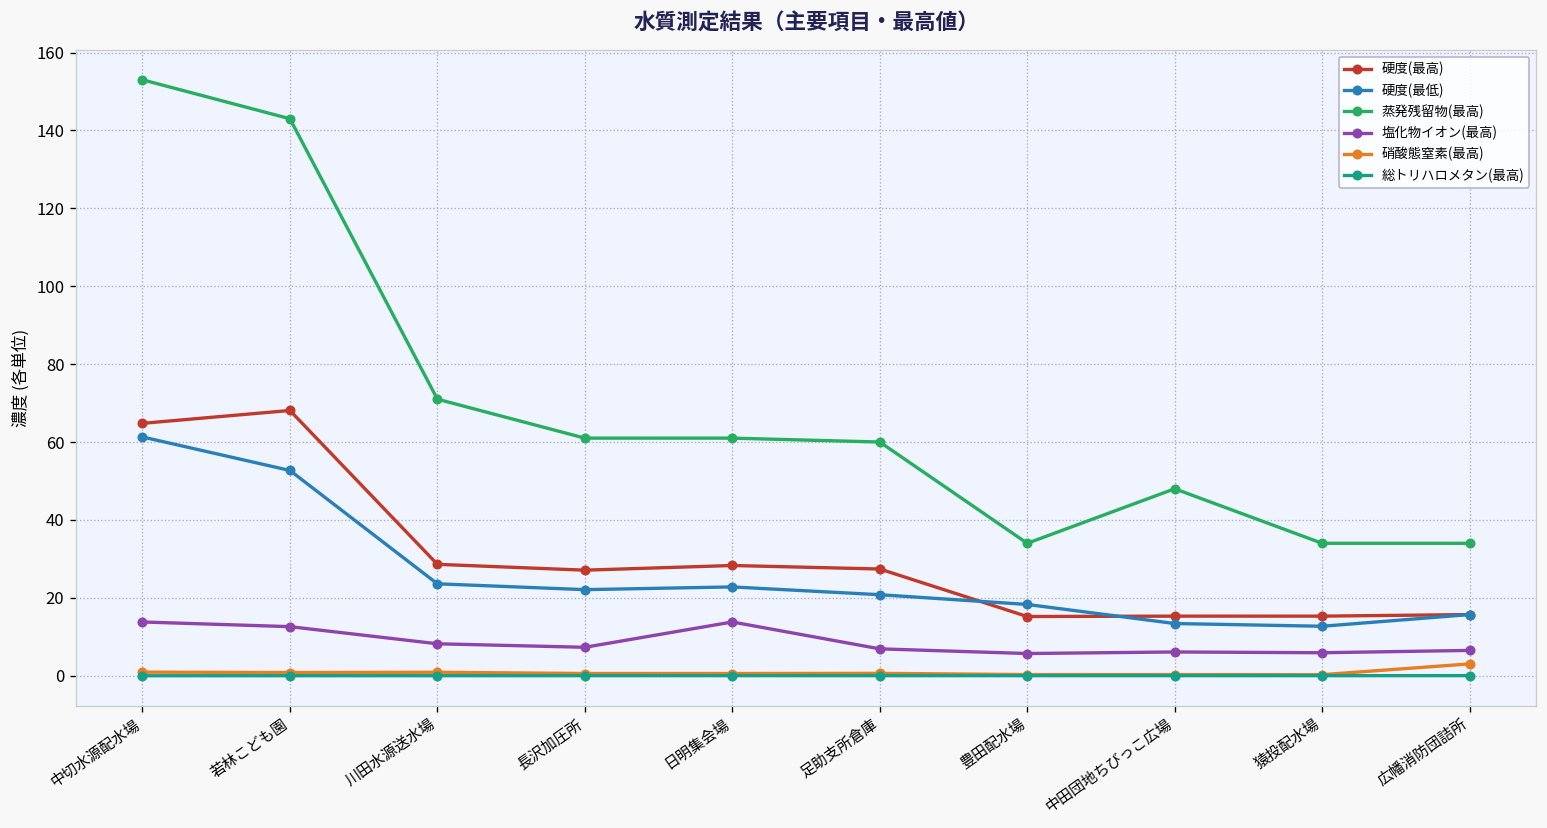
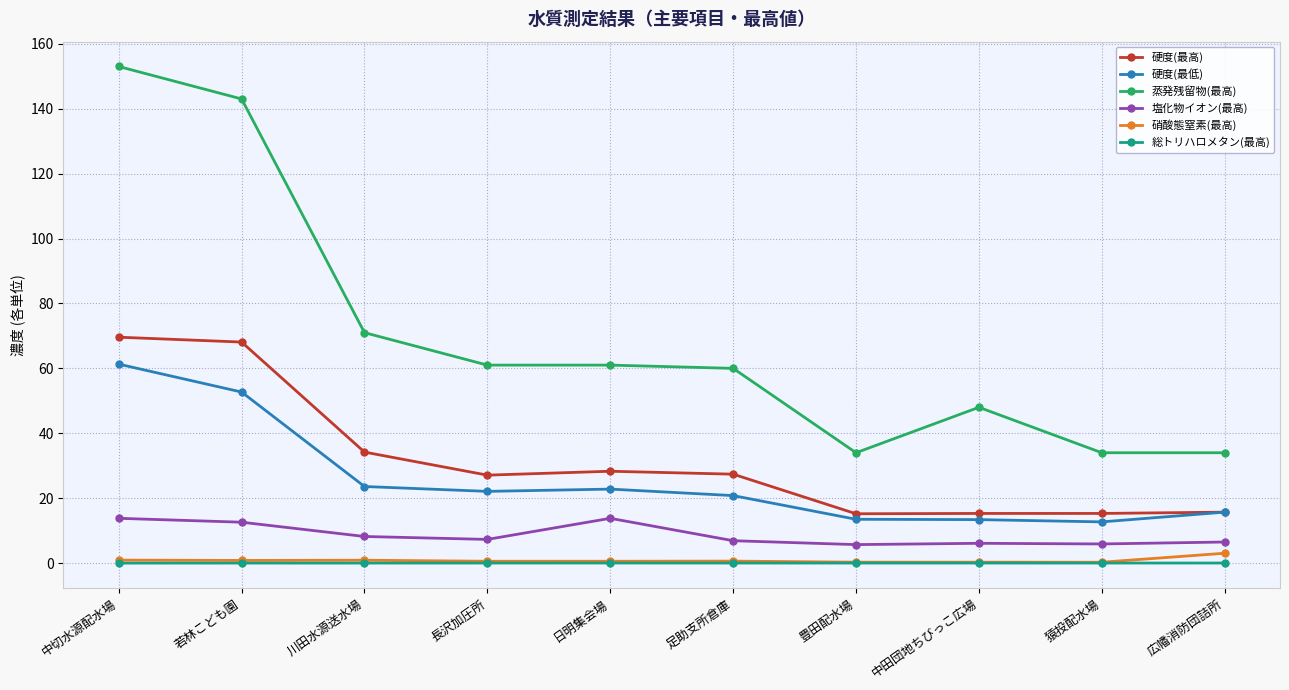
  {
    "硬度(最高)": {
-     "中切水源配水場": 65,
+     "中切水源配水場": 70,
      "若林こども園": 68,
-     "川田水源送水場": 29,
+     "川田水源送水場": 34,
      "長沢加圧所": 27,
      "日明集会場": 28,
      "足助支所倉庫": 27,
      "豊田配水場": 15,
      "中田団地ちびっこ広場": 15,
      "猿投配水場": 15
    },
    "硬度(最低)": {
      "中切水源配水場": 61,
      "若林こども園": 53,
      "川田水源送水場": 24,
      "長沢加圧所": 22,
      "日明集会場": 23,
      "足助支所倉庫": 21,
-     "豊田配水場": 18,
+     "豊田配水場": 14,
      "中田団地ちびっこ広場": 13,
      "猿投配水場": 13
    },
    "塩化物イオン(最高)": {
      "中切水源配水場": 14,
      "若林こども園": 13,
      "川田水源送水場": 8,
      "長沢加圧所": 7,
      "日明集会場": 14,
      "足助支所倉庫": 7,
      "豊田配水場": 6,
      "中田団地ちびっこ広場": 6,
      "猿投配水場": 6,
      "広幡消防団詰所": 7
    },
    "硝酸態窒素(最高)": {
      "中切水源配水場": 1,
      "若林こども園": 1,
      "川田水源送水場": 1,
      "広幡消防団詰所": 3
    }
  }
